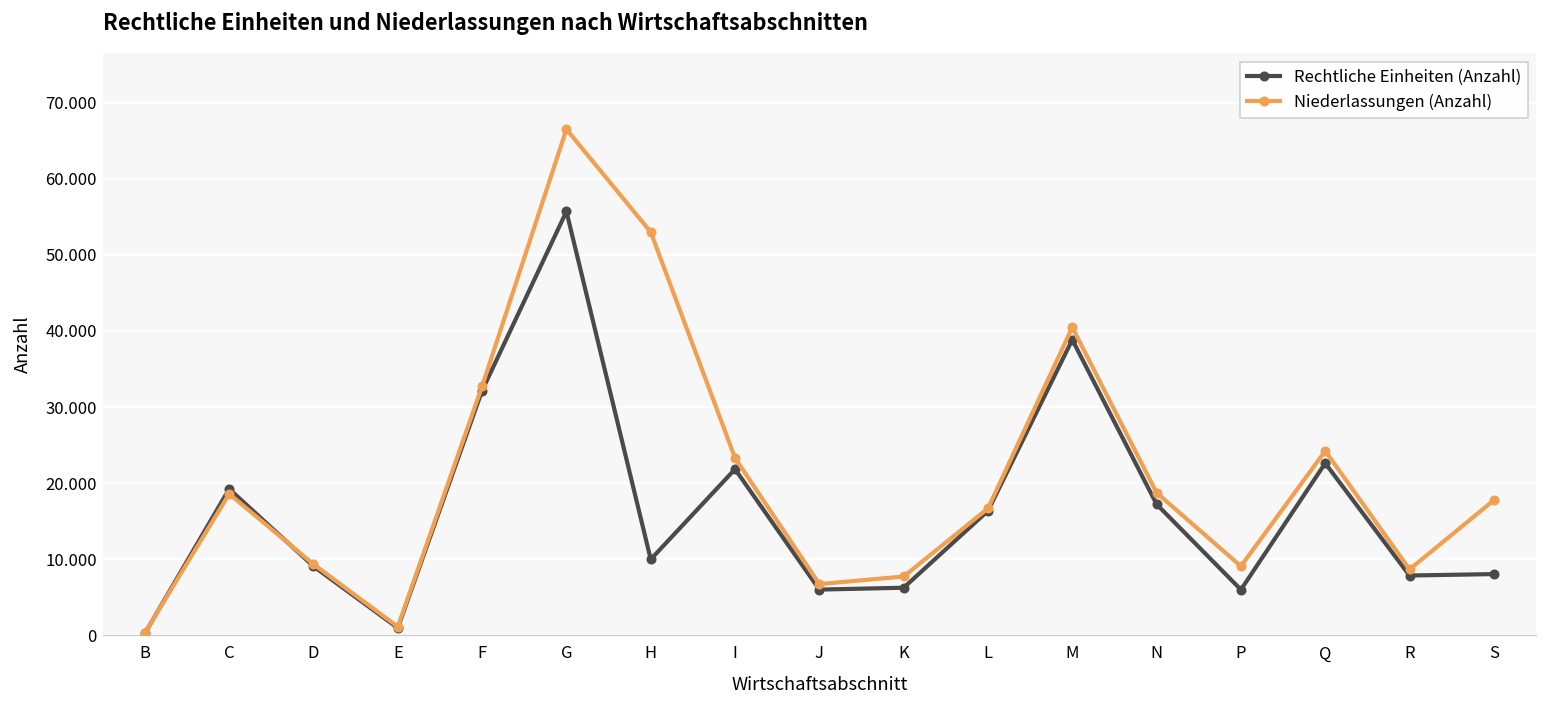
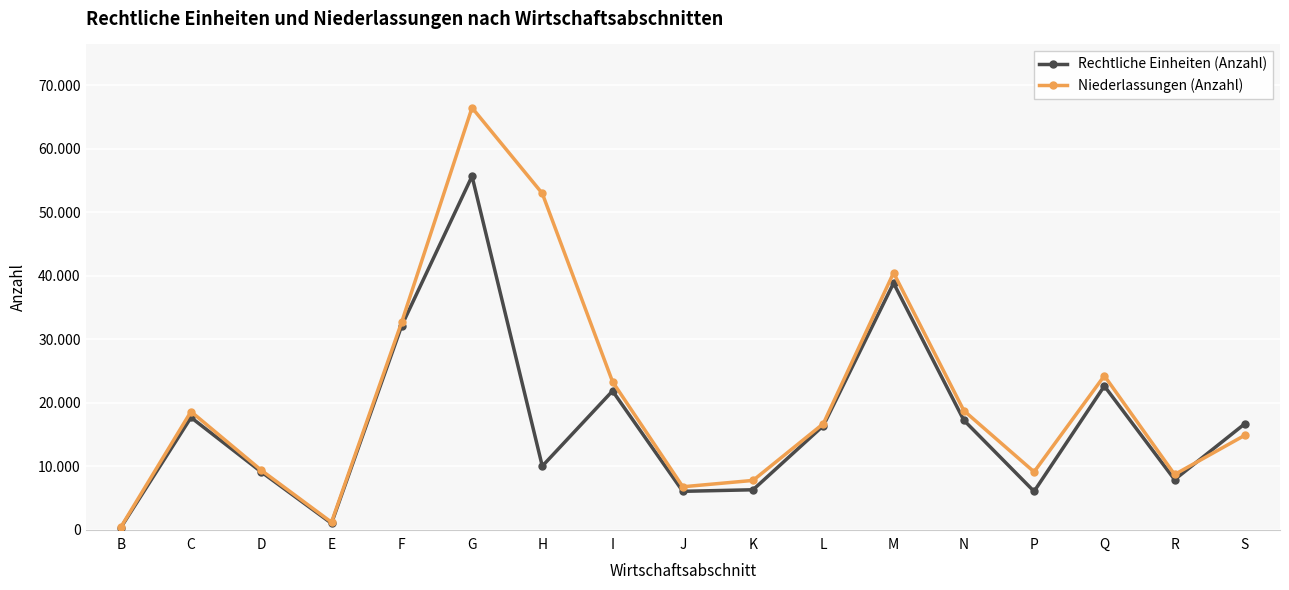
  {
    "Rechtliche Einheiten (Anzahl)": {
-     "C": 19,
+     "C": 18,
      "F": 32,
      "G": 56,
      "H": 10,
      "I": 22,
      "J": 6,
      "K": 6,
      "M": 39,
      "N": 17,
      "P": 6,
      "Q": 23,
      "R": 8,
-     "S": 8
+     "S": 17
    },
    "Niederlassungen (Anzahl)": {
      "C": 19,
      "F": 33,
      "G": 66,
      "H": 53,
      "I": 23,
      "J": 7,
      "K": 8,
      "M": 40,
      "N": 19,
      "P": 9,
      "Q": 24,
      "R": 9,
-     "S": 18
+     "S": 15
    }
  }
